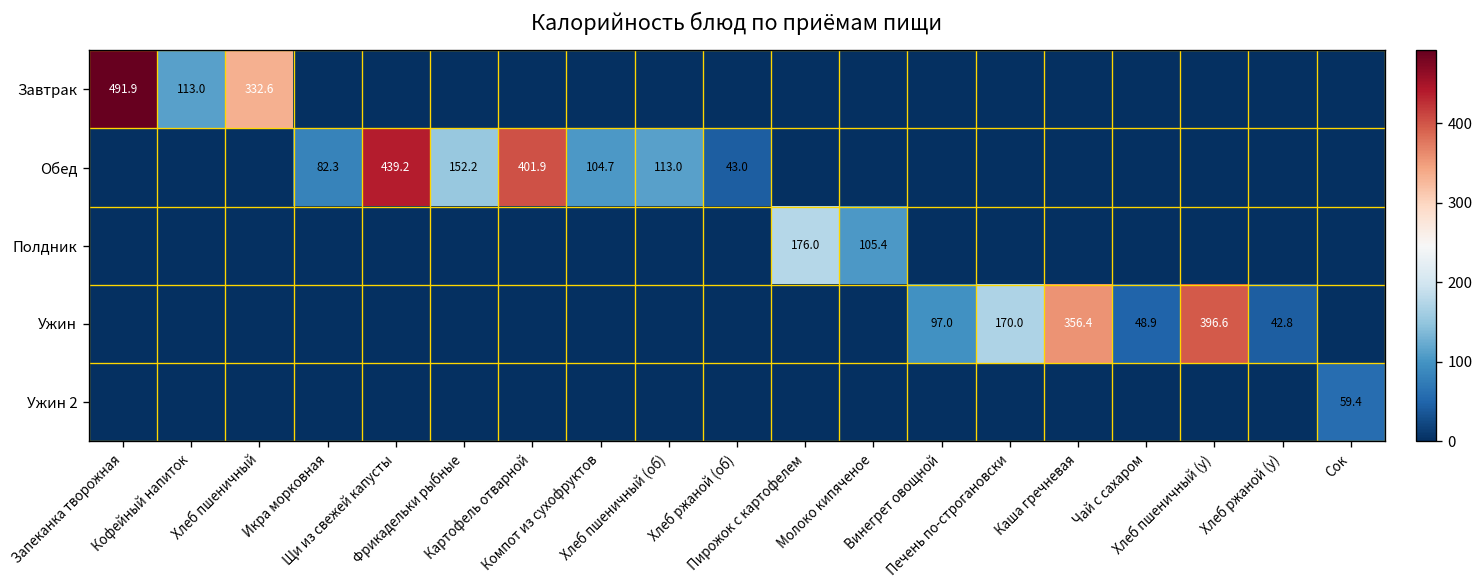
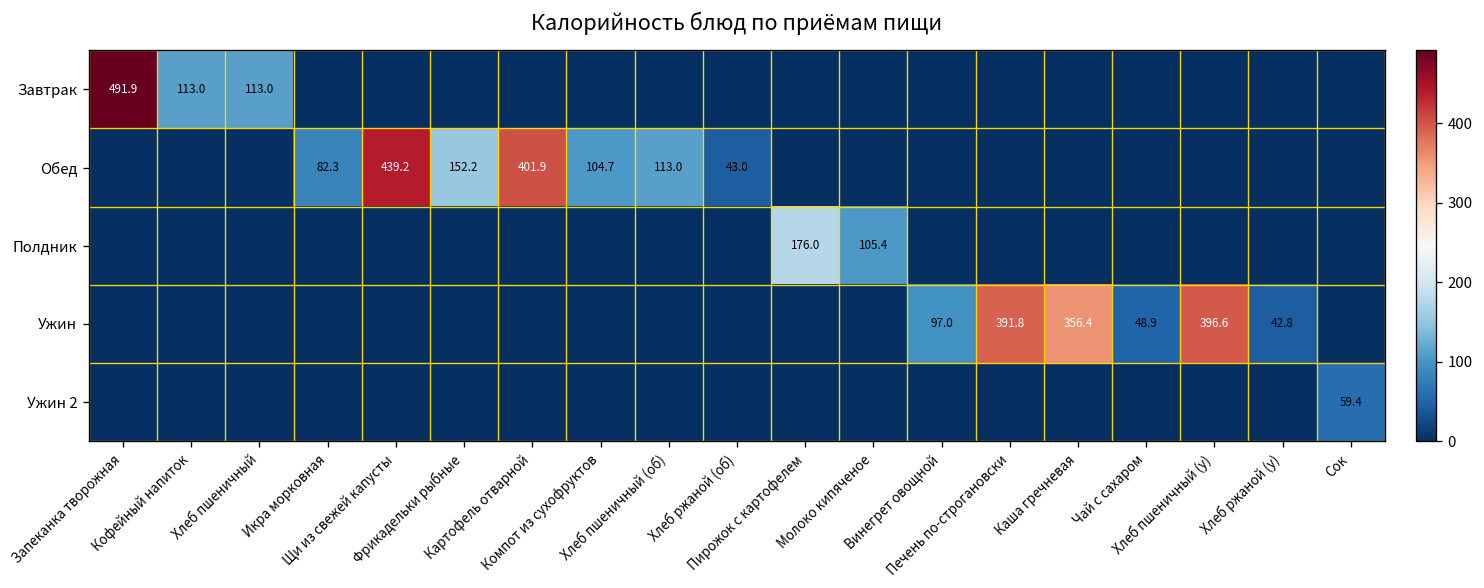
  {
    "Завтрак": {
      "Запеканка творожная": 491.9,
      "Кофейный напиток": 113.0,
-     "Хлеб пшеничный": 332.6
+     "Хлеб пшеничный": 113.0
    },
    "Обед": {
      "Икра морковная": 82.3,
      "Щи из свежей капусты": 439.2,
      "Фрикадельки рыбные": 152.2,
      "Картофель отварной": 401.9,
      "Компот из сухофруктов": 104.7,
      "Хлеб пшеничный (об)": 113.0,
      "Хлеб ржаной (об)": 43.0
    },
    "Полдник": {
      "Пирожок с картофелем": 176.0,
      "Молоко кипяченое": 105.4
    },
    "Ужин": {
      "Винегрет овощной": 97.0,
-     "Печень по-строгановски": 170.0,
+     "Печень по-строгановски": 391.8,
      "Каша гречневая": 356.4,
      "Чай с сахаром": 48.9,
      "Хлеб пшеничный (у)": 396.6,
      "Хлеб ржаной (у)": 42.8
    },
    "Ужин 2": {
      "Сок": 59.4
    }
  }
